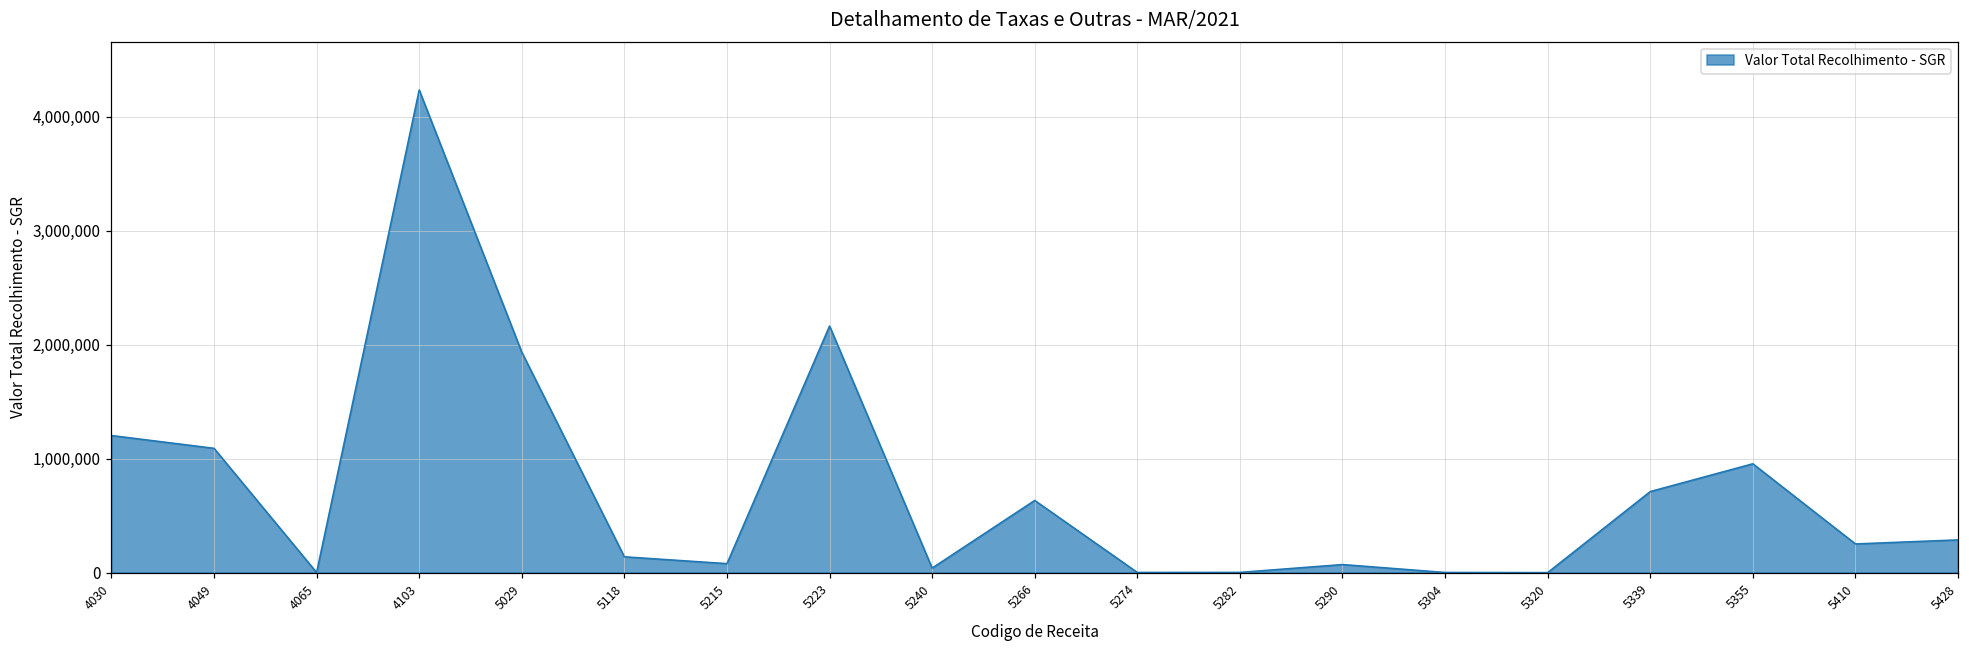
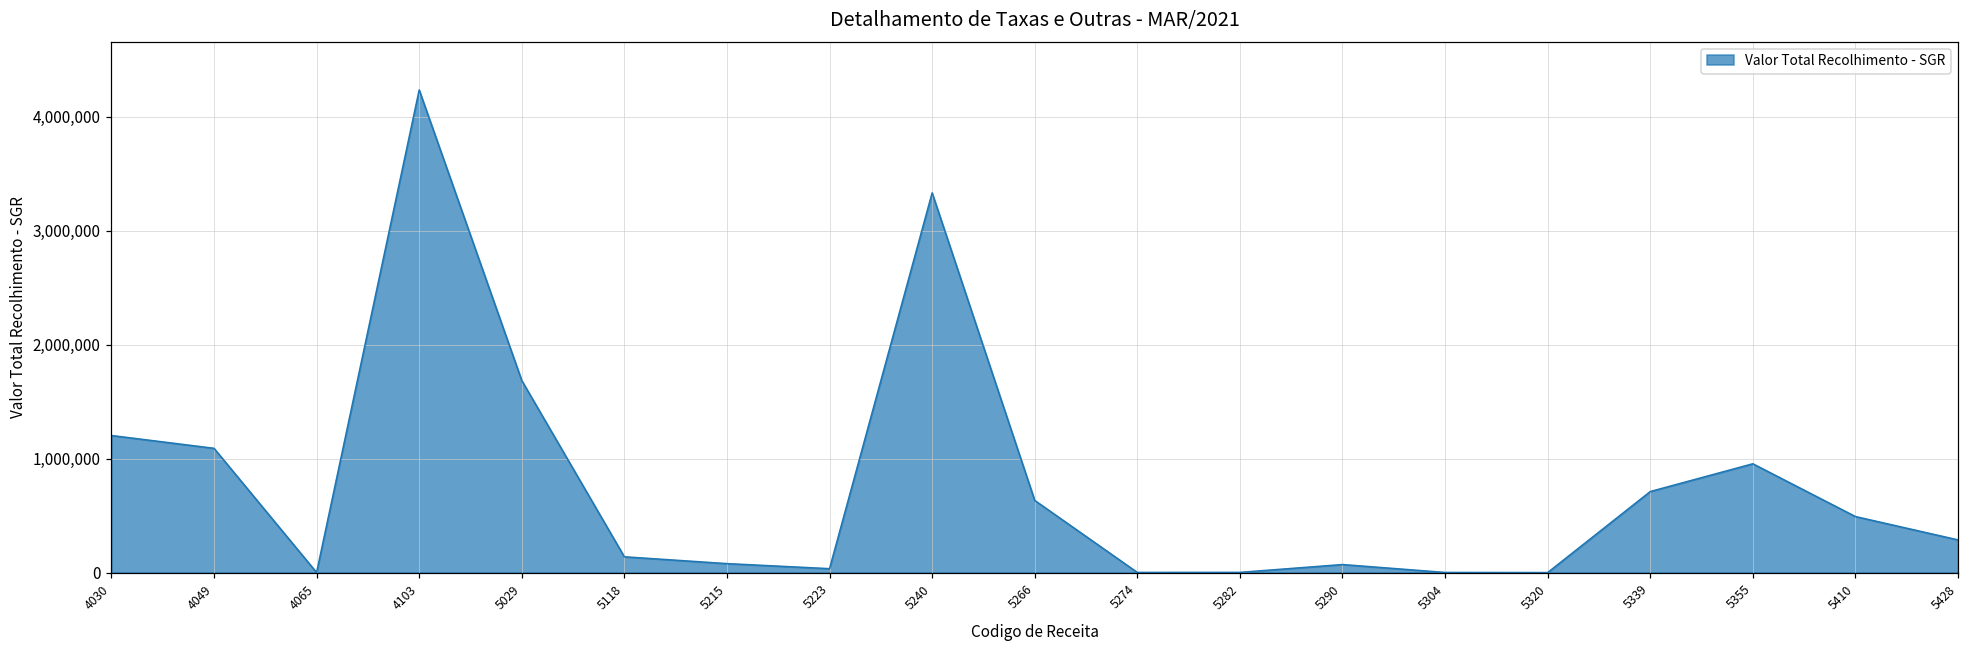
  {
    "4030": "1,200,000",
    "4049": "1,090,000",
    "4065": "0",
    "4103": "4,230,000",
-   "5029": "1,930,000",
+   "5029": "1,680,000",
    "5118": "140,000",
    "5215": "80,000",
-   "5223": "2,160,000",
-   "5240": "40,000",
+   "5223": "30,000",
+   "5240": "3,330,000",
    "5266": "630,000",
    "5274": "0",
    "5282": "0",
    "5290": "70,000",
    "5304": "0",
    "5320": "0",
    "5339": "710,000",
    "5355": "950,000",
-   "5410": "250,000",
+   "5410": "490,000",
    "5428": "290,000"
  }
